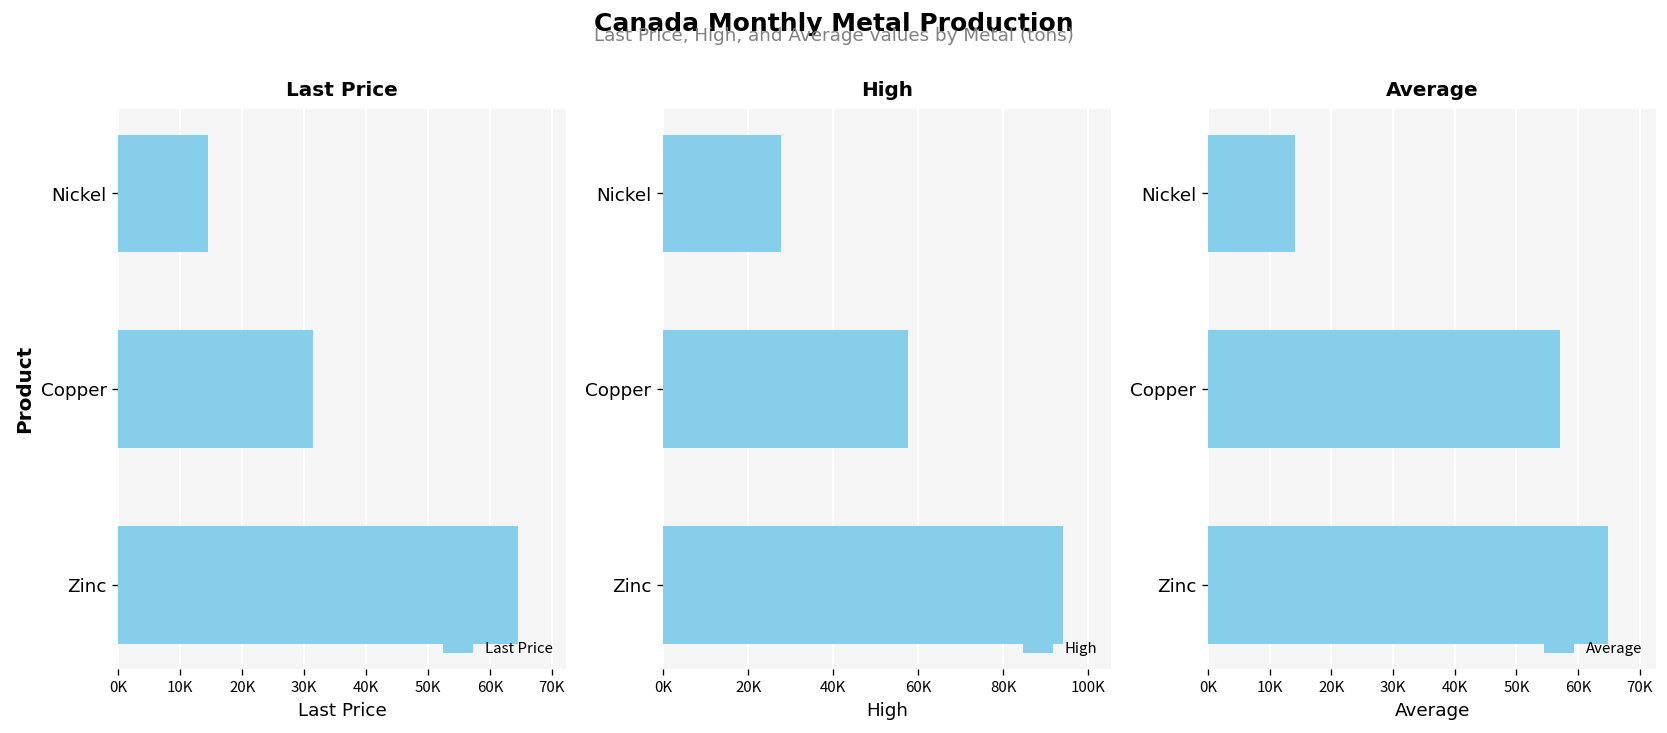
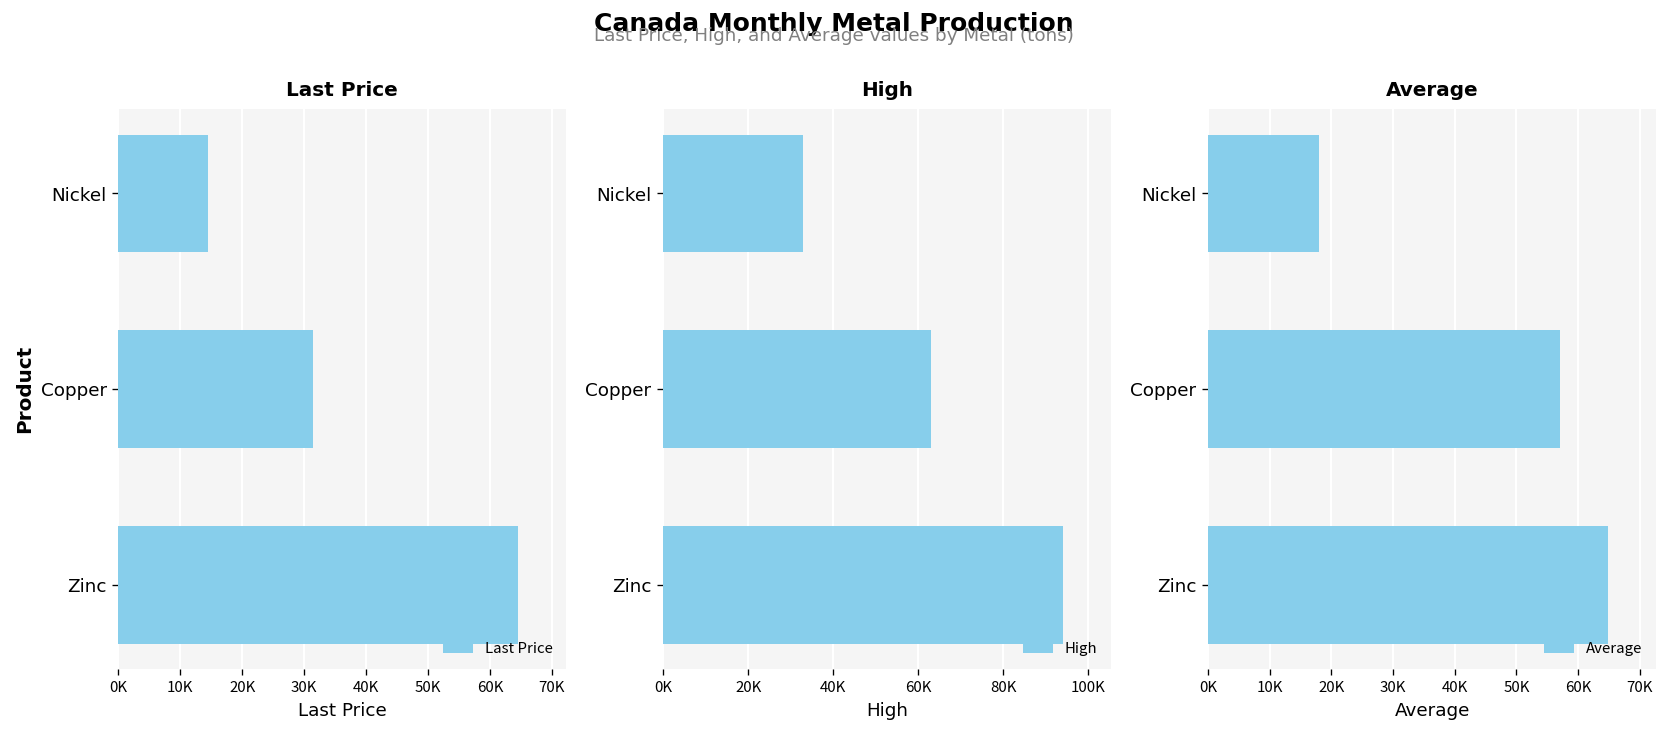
  {
    "Last Price": {
      "Nickel": 15000,
      "Copper": 31000,
      "Zinc": 65000
    },
    "High": {
-     "Nickel": 28000,
-     "Copper": 58000,
+     "Nickel": 33000,
+     "Copper": 63000,
      "Zinc": 94000
    },
    "Average": {
-     "Nickel": 14000,
+     "Nickel": 18000,
      "Copper": 57000,
      "Zinc": 65000
    }
  }
